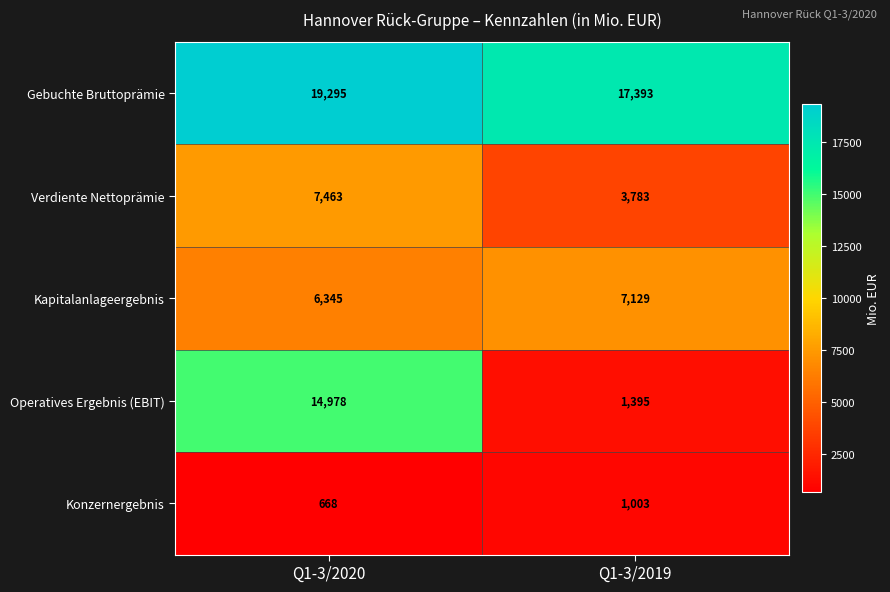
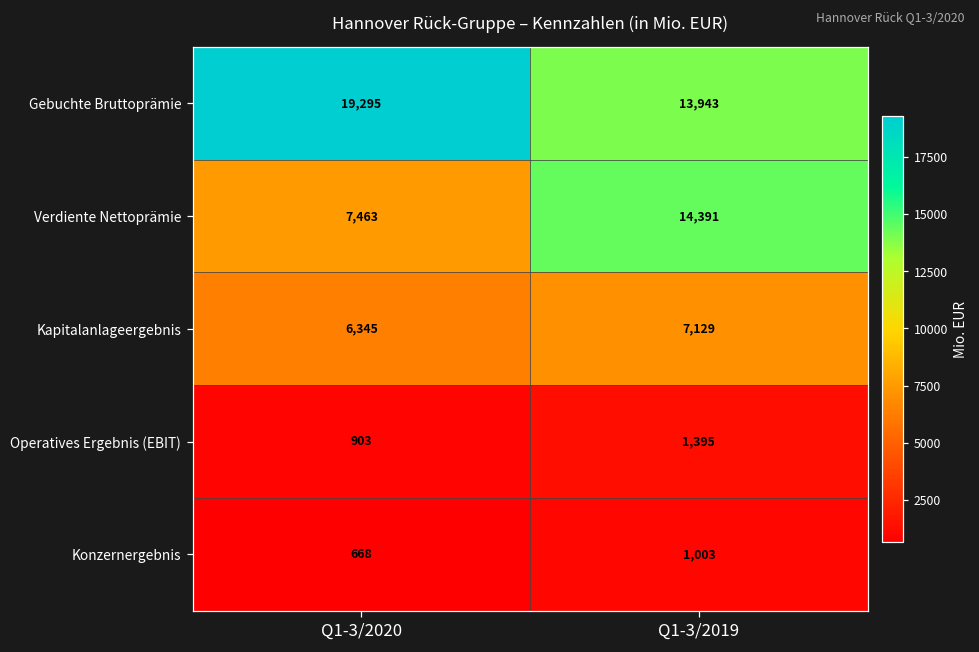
  {
    "Gebuchte Bruttoprämie": {
      "Q1-3/2020": "19,295",
-     "Q1-3/2019": "17,393"
+     "Q1-3/2019": "13,943"
    },
    "Verdiente Nettoprämie": {
      "Q1-3/2020": "7,463",
-     "Q1-3/2019": "3,783"
+     "Q1-3/2019": "14,391"
    },
    "Kapitalanlageergebnis": {
      "Q1-3/2020": "6,345",
      "Q1-3/2019": "7,129"
    },
    "Operatives Ergebnis (EBIT)": {
-     "Q1-3/2020": "14,978",
+     "Q1-3/2020": "903",
      "Q1-3/2019": "1,395"
    },
    "Konzernergebnis": {
      "Q1-3/2020": "668",
      "Q1-3/2019": "1,003"
    }
  }
